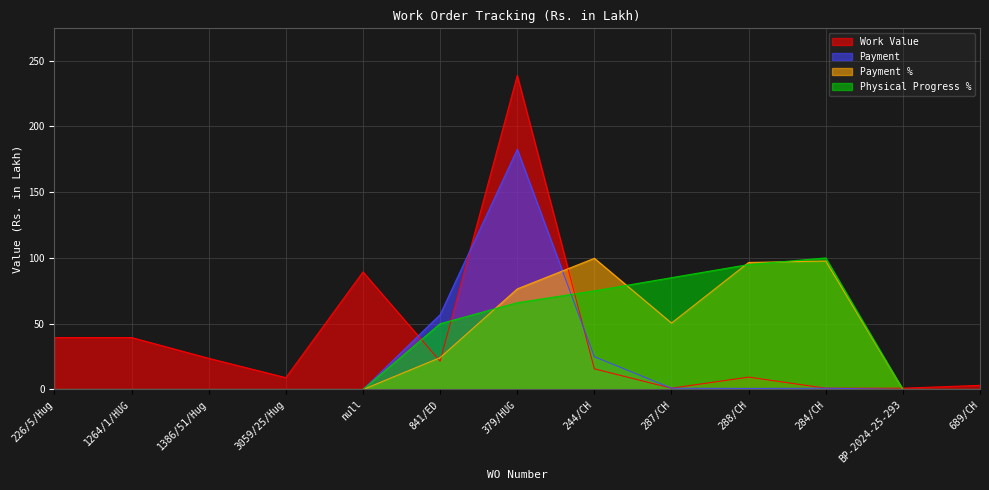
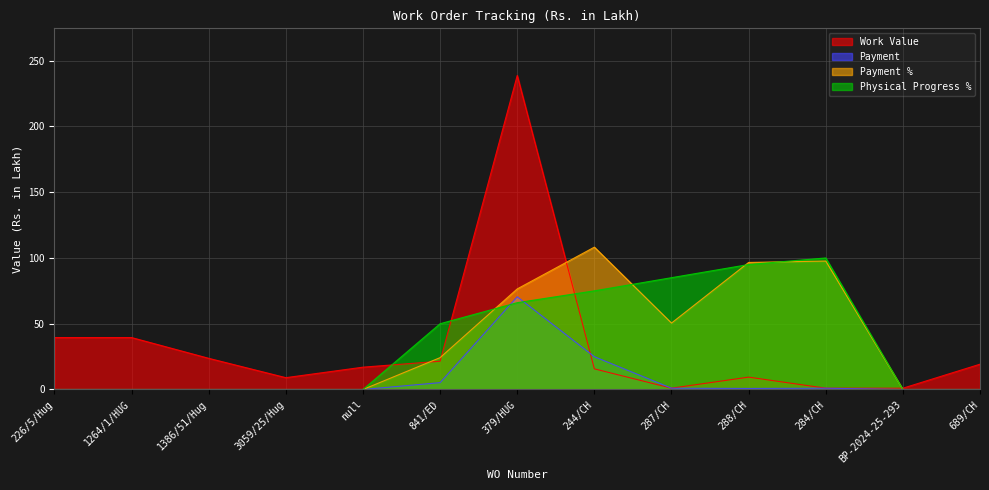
  {
    "Work Value": {
      "226/5/Hug": 39,
      "1264/1/HUG": 39,
      "1386/51/Hug": 24,
      "3059/25/Hug": 9,
-     "null": 89,
+     "null": 17,
      "841/ED": 21,
      "379/HUG": 239,
      "244/CH": 16,
      "288/CH": 9,
-     "689/CH": 3
+     "689/CH": 19
    },
    "Payment": {
-     "841/ED": 57,
-     "379/HUG": 183,
+     "841/ED": 5,
+     "379/HUG": 71,
      "244/CH": 25,
      "288/CH": 1
    },
    "Payment %": {
      "841/ED": 24,
      "379/HUG": 76,
-     "244/CH": 100,
+     "244/CH": 108,
      "287/CH": 51,
      "284/CH": 98
    },
    "Physical Progress %": {
      "841/ED": 50,
      "379/HUG": 66,
      "244/CH": 75,
      "287/CH": 85,
      "284/CH": 100
    }
  }
